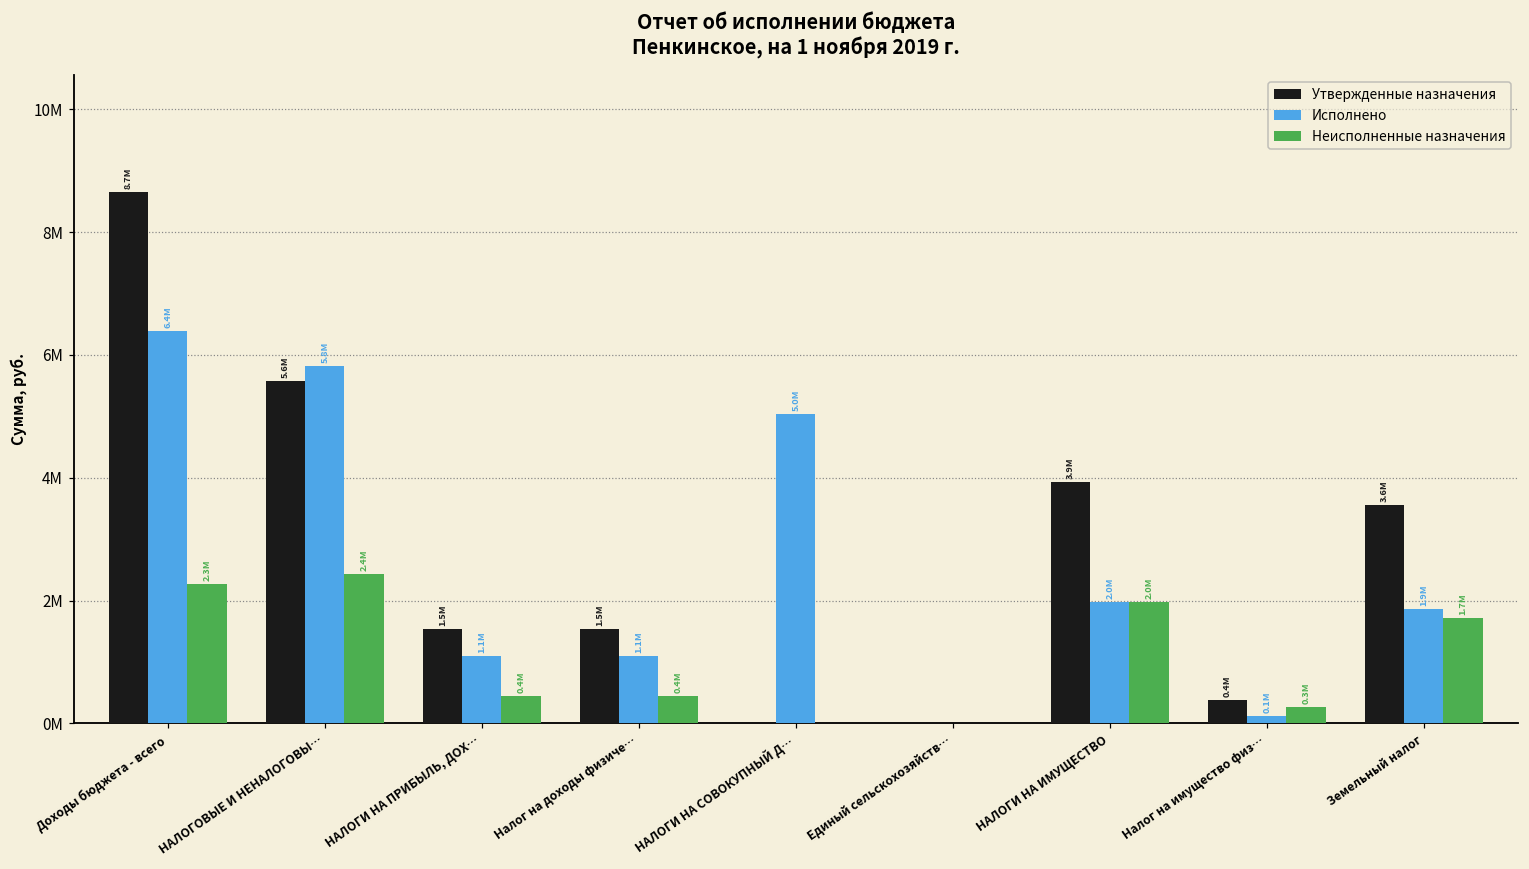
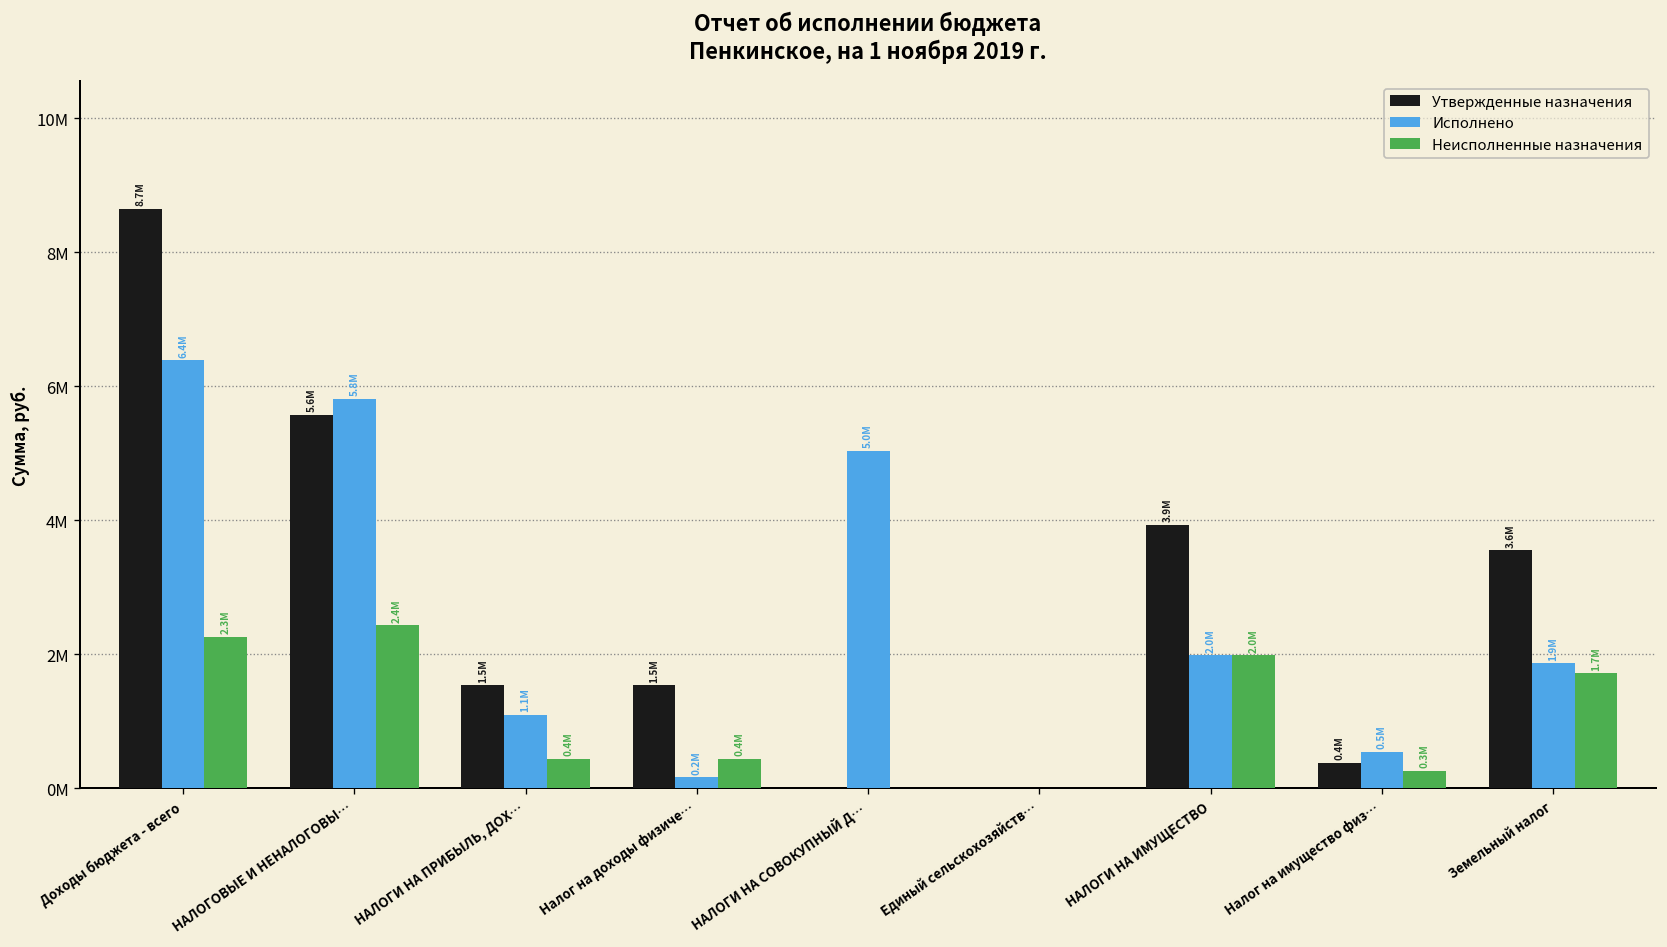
  {
    "Утвержденные назначения": {
      "Доходы бюджета - всего": "8.7M",
      "НАЛОГОВЫЕ И НЕНАЛОГОВЫ…": "5.6M",
      "НАЛОГИ НА ПРИБЫЛЬ, ДОХ…": "1.5M",
      "Налог на доходы физиче…": "1.5M",
      "НАЛОГИ НА ИМУЩЕСТВО": "3.9M",
      "Налог на имущество физ…": "0.4M",
      "Земельный налог": "3.6M"
    },
    "Исполнено": {
      "Доходы бюджета - всего": "6.4M",
      "НАЛОГОВЫЕ И НЕНАЛОГОВЫ…": "5.8M",
      "НАЛОГИ НА ПРИБЫЛЬ, ДОХ…": "1.1M",
-     "Налог на доходы физиче…": "1.1M",
+     "Налог на доходы физиче…": "0.2M",
      "НАЛОГИ НА СОВОКУПНЫЙ Д…": "5.0M",
      "НАЛОГИ НА ИМУЩЕСТВО": "2.0M",
-     "Налог на имущество физ…": "0.1M",
+     "Налог на имущество физ…": "0.5M",
      "Земельный налог": "1.9M"
    },
    "Неисполненные назначения": {
      "Доходы бюджета - всего": "2.3M",
      "НАЛОГОВЫЕ И НЕНАЛОГОВЫ…": "2.4M",
      "НАЛОГИ НА ПРИБЫЛЬ, ДОХ…": "0.4M",
      "Налог на доходы физиче…": "0.4M",
      "НАЛОГИ НА ИМУЩЕСТВО": "2.0M",
      "Налог на имущество физ…": "0.3M",
      "Земельный налог": "1.7M"
    }
  }
